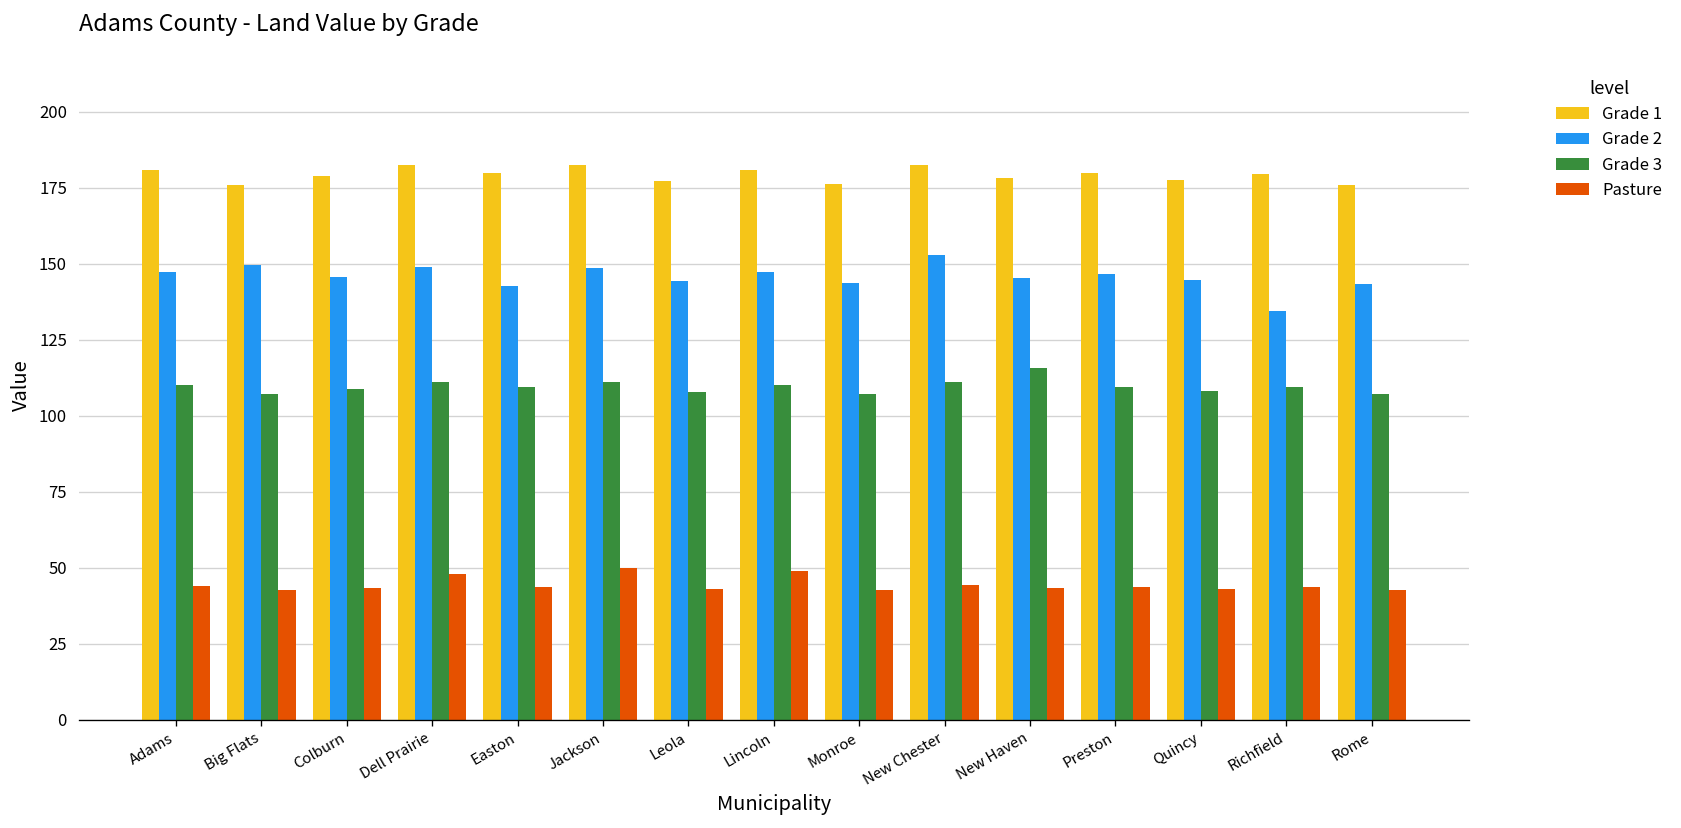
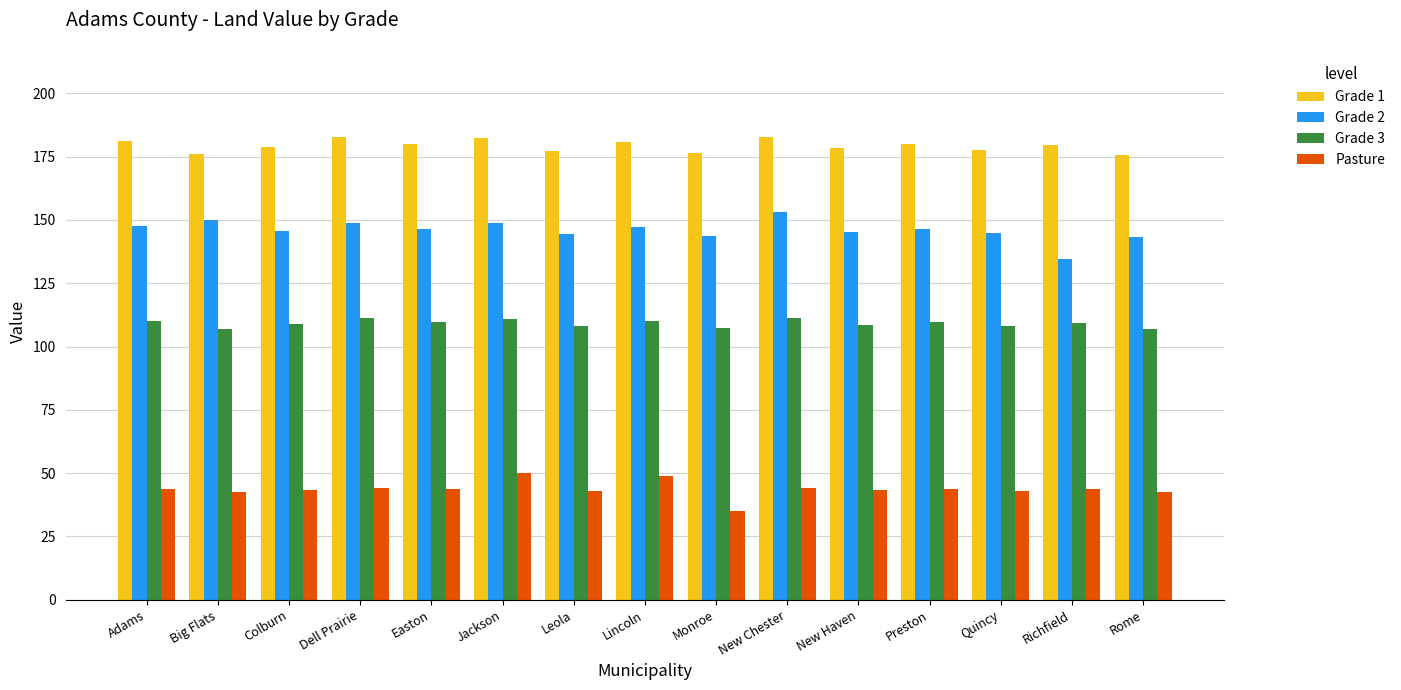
  {
    "Grade 1": {
      "Adams": 181,
      "Big Flats": 176,
      "Colburn": 179,
      "Dell Prairie": 183,
      "Easton": 180,
      "Jackson": 182,
      "Leola": 177,
      "Lincoln": 181,
      "Monroe": 176,
      "New Chester": 183,
      "New Haven": 178,
      "Preston": 180,
      "Quincy": 178,
      "Richfield": 180,
      "Rome": 176
    },
    "Grade 2": {
      "Adams": 147,
      "Big Flats": 150,
      "Colburn": 146,
      "Dell Prairie": 149,
-     "Easton": 143,
+     "Easton": 147,
      "Jackson": 149,
      "Leola": 145,
      "Lincoln": 147,
      "Monroe": 144,
      "New Chester": 153,
      "New Haven": 145,
      "Preston": 147,
      "Quincy": 145,
      "Richfield": 135,
      "Rome": 143
    },
    "Grade 3": {
      "Adams": 110,
      "Big Flats": 107,
      "Colburn": 109,
      "Dell Prairie": 111,
      "Easton": 110,
      "Jackson": 111,
      "Leola": 108,
      "Lincoln": 110,
      "Monroe": 107,
      "New Chester": 111,
-     "New Haven": 116,
+     "New Haven": 109,
      "Preston": 110,
      "Quincy": 108,
      "Richfield": 109,
      "Rome": 107
    },
    "Pasture": {
      "Adams": 44,
      "Big Flats": 43,
      "Colburn": 43,
-     "Dell Prairie": 48,
+     "Dell Prairie": 44,
      "Easton": 44,
      "Jackson": 50,
      "Leola": 43,
      "Lincoln": 49,
-     "Monroe": 43,
+     "Monroe": 35,
      "New Chester": 44,
      "New Haven": 43,
      "Preston": 44,
      "Quincy": 43,
      "Richfield": 44,
      "Rome": 43
    }
  }
